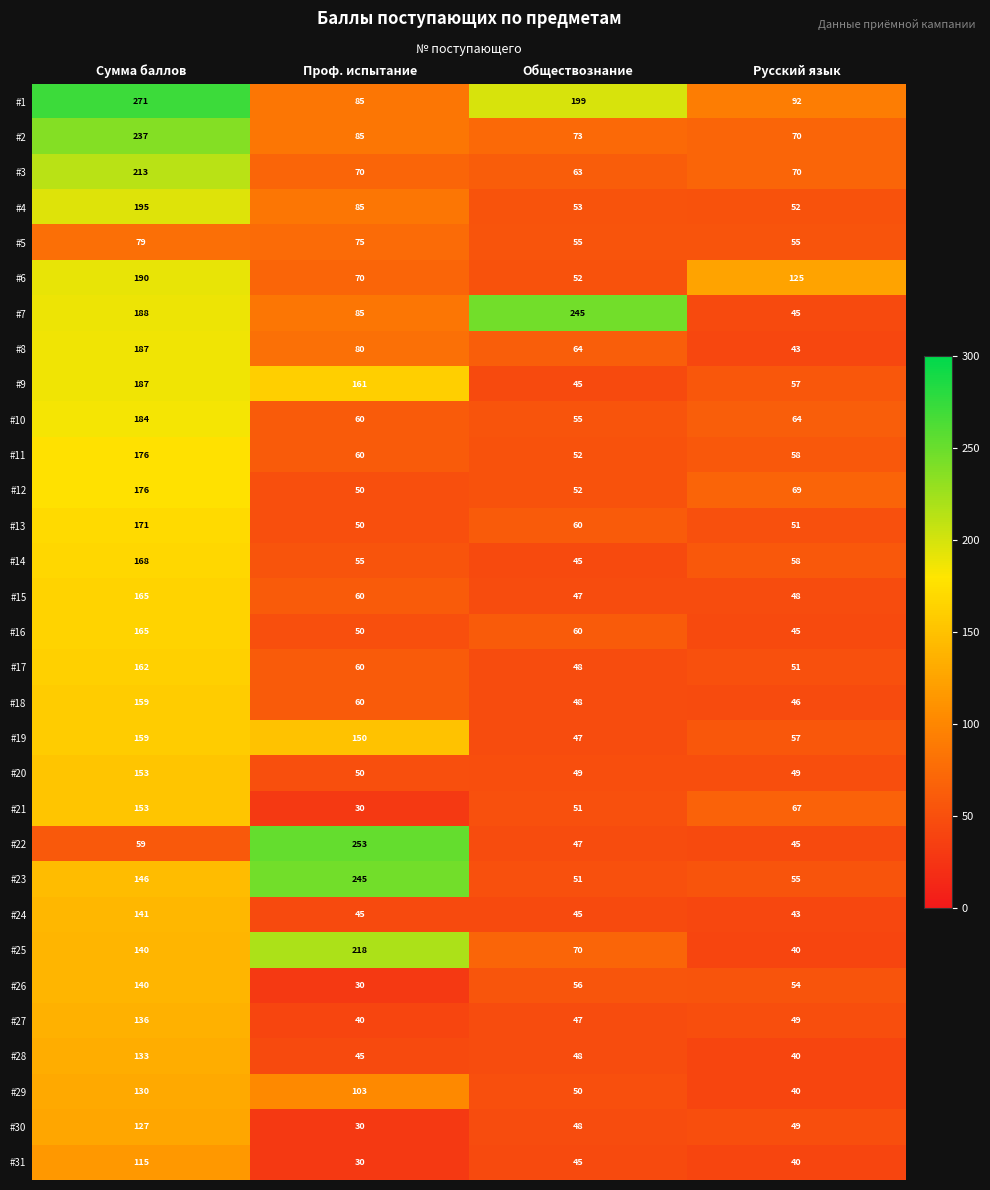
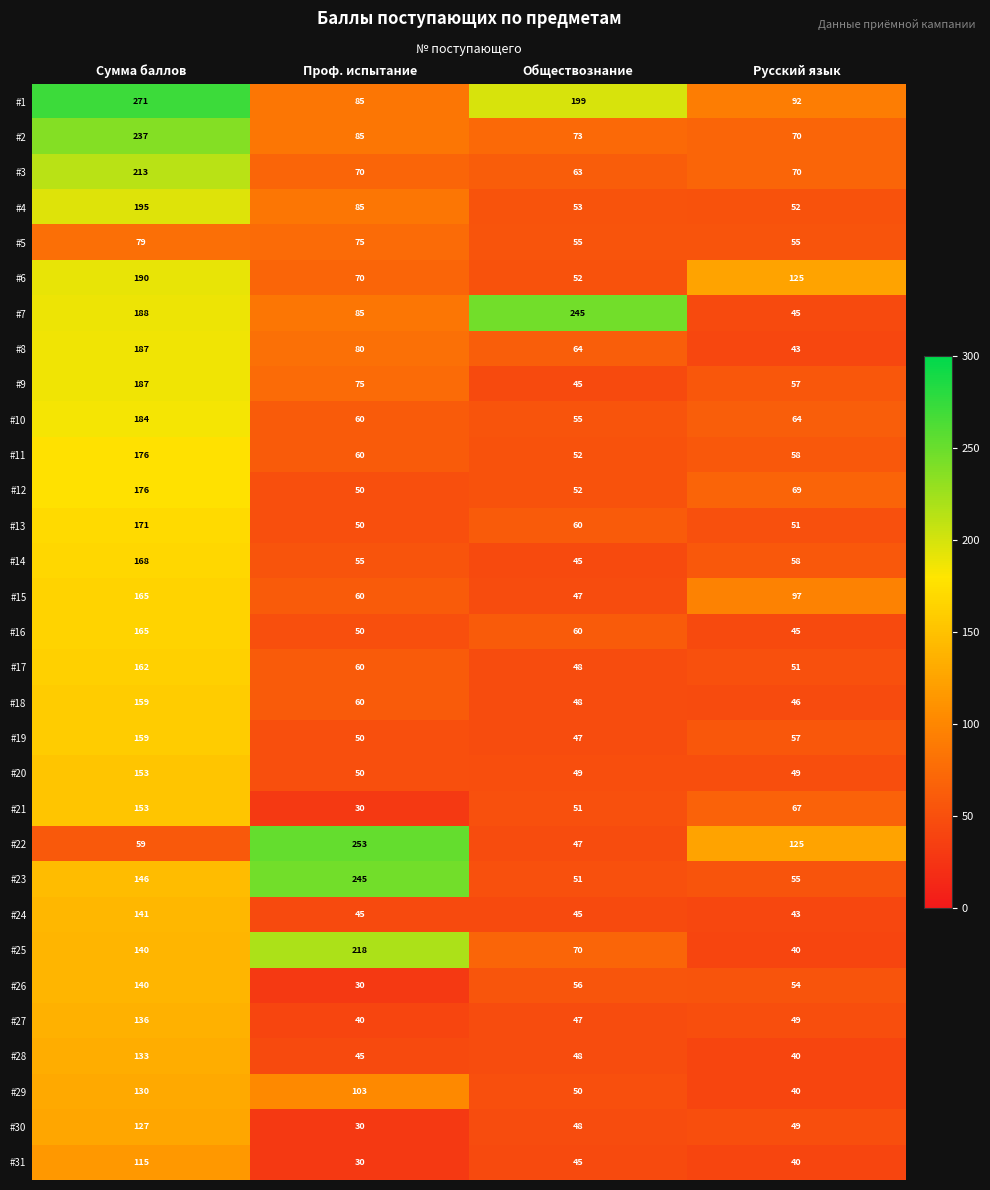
  {
    "#1": {
      "Сумма баллов": 271,
      "Проф. испытание": 85,
      "Обществознание": 199,
      "Русский язык": 92
    },
    "#2": {
      "Сумма баллов": 237,
      "Проф. испытание": 85,
      "Обществознание": 73,
      "Русский язык": 70
    },
    "#3": {
      "Сумма баллов": 213,
      "Проф. испытание": 70,
      "Обществознание": 63,
      "Русский язык": 70
    },
    "#4": {
      "Сумма баллов": 195,
      "Проф. испытание": 85,
      "Обществознание": 53,
      "Русский язык": 52
    },
    "#5": {
      "Сумма баллов": 79,
      "Проф. испытание": 75,
      "Обществознание": 55,
      "Русский язык": 55
    },
    "#6": {
      "Сумма баллов": 190,
      "Проф. испытание": 70,
      "Обществознание": 52,
      "Русский язык": 125
    },
    "#7": {
      "Сумма баллов": 188,
      "Проф. испытание": 85,
      "Обществознание": 245,
      "Русский язык": 45
    },
    "#8": {
      "Сумма баллов": 187,
      "Проф. испытание": 80,
      "Обществознание": 64,
      "Русский язык": 43
    },
    "#9": {
      "Сумма баллов": 187,
-     "Проф. испытание": 161,
+     "Проф. испытание": 75,
      "Обществознание": 45,
      "Русский язык": 57
    },
    "#10": {
      "Сумма баллов": 184,
      "Проф. испытание": 60,
      "Обществознание": 55,
      "Русский язык": 64
    },
    "#11": {
      "Сумма баллов": 176,
      "Проф. испытание": 60,
      "Обществознание": 52,
      "Русский язык": 58
    },
    "#12": {
      "Сумма баллов": 176,
      "Проф. испытание": 50,
      "Обществознание": 52,
      "Русский язык": 69
    },
    "#13": {
      "Сумма баллов": 171,
      "Проф. испытание": 50,
      "Обществознание": 60,
      "Русский язык": 51
    },
    "#14": {
      "Сумма баллов": 168,
      "Проф. испытание": 55,
      "Обществознание": 45,
      "Русский язык": 58
    },
    "#15": {
      "Сумма баллов": 165,
      "Проф. испытание": 60,
      "Обществознание": 47,
-     "Русский язык": 48
+     "Русский язык": 97
    },
    "#16": {
      "Сумма баллов": 165,
      "Проф. испытание": 50,
      "Обществознание": 60,
      "Русский язык": 45
    },
    "#17": {
      "Сумма баллов": 162,
      "Проф. испытание": 60,
      "Обществознание": 48,
      "Русский язык": 51
    },
    "#18": {
      "Сумма баллов": 159,
      "Проф. испытание": 60,
      "Обществознание": 48,
      "Русский язык": 46
    },
    "#19": {
      "Сумма баллов": 159,
-     "Проф. испытание": 150,
+     "Проф. испытание": 50,
      "Обществознание": 47,
      "Русский язык": 57
    },
    "#20": {
      "Сумма баллов": 153,
      "Проф. испытание": 50,
      "Обществознание": 49,
      "Русский язык": 49
    },
    "#21": {
      "Сумма баллов": 153,
      "Проф. испытание": 30,
      "Обществознание": 51,
      "Русский язык": 67
    },
    "#22": {
      "Сумма баллов": 59,
      "Проф. испытание": 253,
      "Обществознание": 47,
-     "Русский язык": 45
+     "Русский язык": 125
    },
    "#23": {
      "Сумма баллов": 146,
      "Проф. испытание": 245,
      "Обществознание": 51,
      "Русский язык": 55
    },
    "#24": {
      "Сумма баллов": 141,
      "Проф. испытание": 45,
      "Обществознание": 45,
      "Русский язык": 43
    },
    "#25": {
      "Сумма баллов": 140,
      "Проф. испытание": 218,
      "Обществознание": 70,
      "Русский язык": 40
    },
    "#26": {
      "Сумма баллов": 140,
      "Проф. испытание": 30,
      "Обществознание": 56,
      "Русский язык": 54
    },
    "#27": {
      "Сумма баллов": 136,
      "Проф. испытание": 40,
      "Обществознание": 47,
      "Русский язык": 49
    },
    "#28": {
      "Сумма баллов": 133,
      "Проф. испытание": 45,
      "Обществознание": 48,
      "Русский язык": 40
    },
    "#29": {
      "Сумма баллов": 130,
      "Проф. испытание": 103,
      "Обществознание": 50,
      "Русский язык": 40
    },
    "#30": {
      "Сумма баллов": 127,
      "Проф. испытание": 30,
      "Обществознание": 48,
      "Русский язык": 49
    },
    "#31": {
      "Сумма баллов": 115,
      "Проф. испытание": 30,
      "Обществознание": 45,
      "Русский язык": 40
    }
  }
